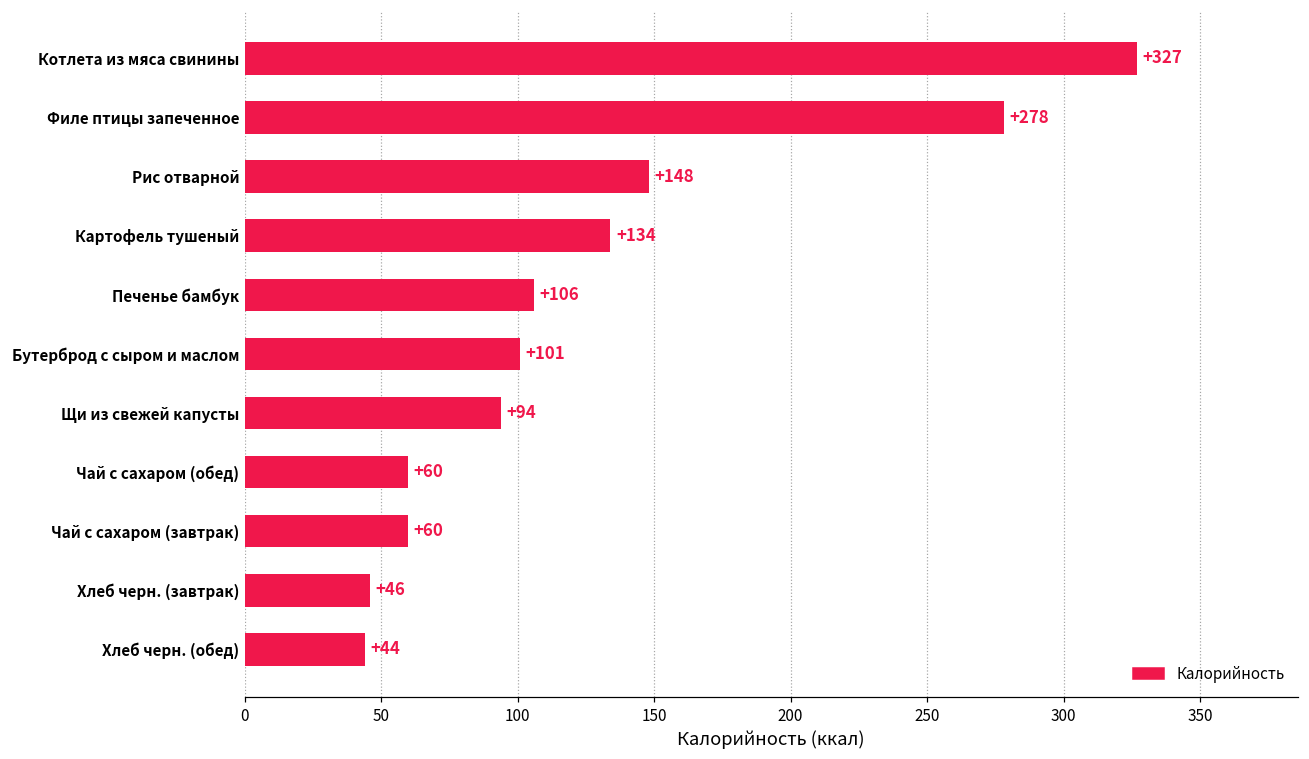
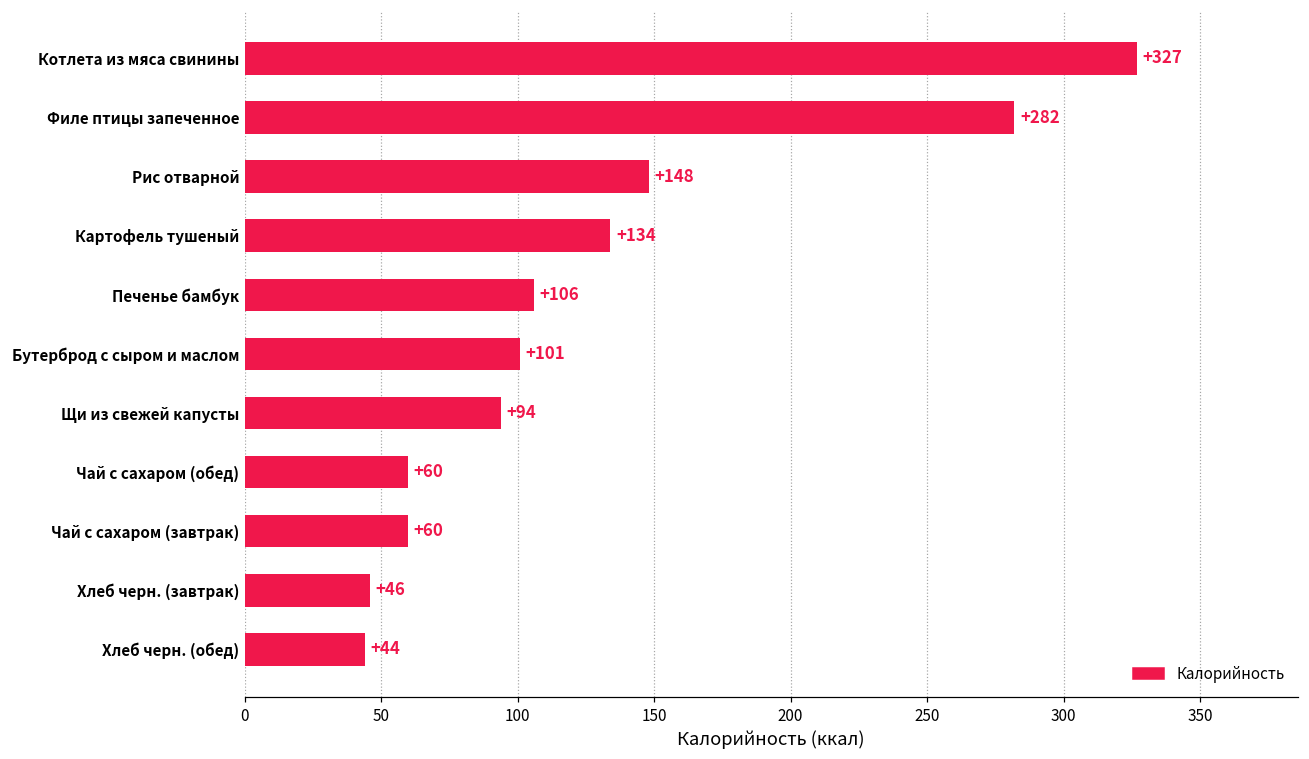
  {
    "Котлета из мяса свинины": "+327",
-   "Филе птицы запеченное": "+278",
+   "Филе птицы запеченное": "+282",
    "Рис отварной": "+148",
    "Картофель тушеный": "+134",
    "Печенье бамбук": "+106",
    "Бутерброд с сыром и маслом": "+101",
    "Щи из свежей капусты": "+94",
    "Чай с сахаром (обед)": "+60",
    "Чай с сахаром (завтрак)": "+60",
    "Хлеб черн. (завтрак)": "+46",
    "Хлеб черн. (обед)": "+44"
  }
